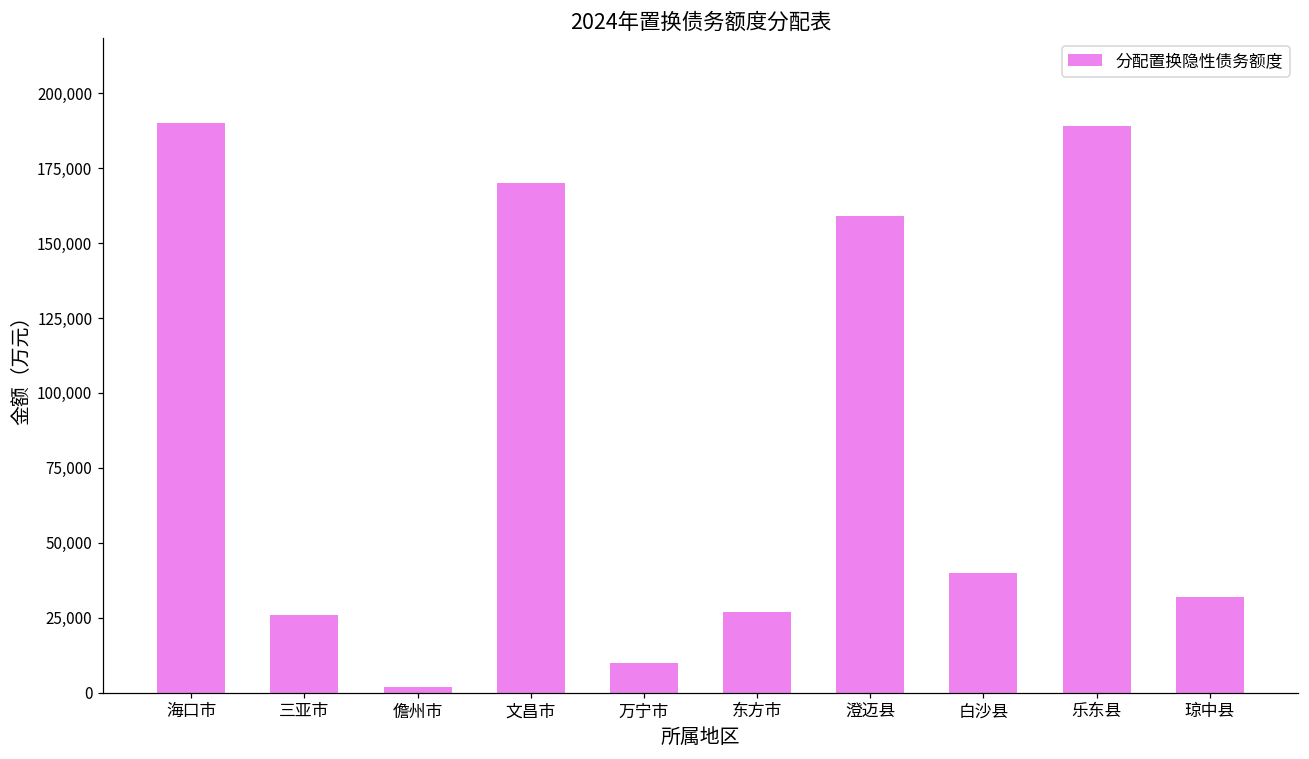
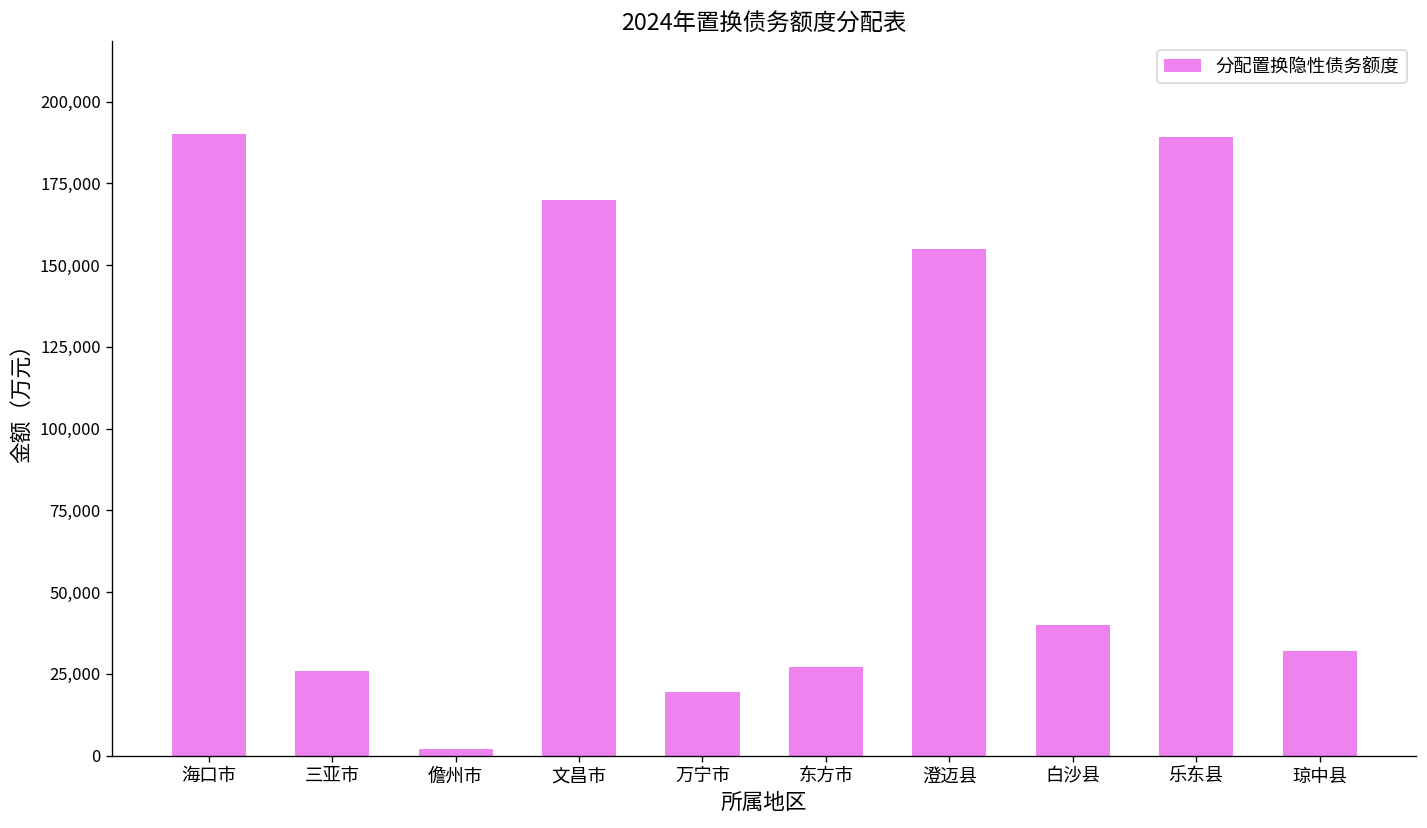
  {
    "海口市": "190,000",
    "三亚市": "26,000",
    "儋州市": "2,000",
    "文昌市": "170,000",
-   "万宁市": "10,000",
+   "万宁市": "19,000",
    "东方市": "27,000",
-   "澄迈县": "159,000",
+   "澄迈县": "155,000",
    "白沙县": "40,000",
    "乐东县": "189,000",
    "琼中县": "32,000"
  }
